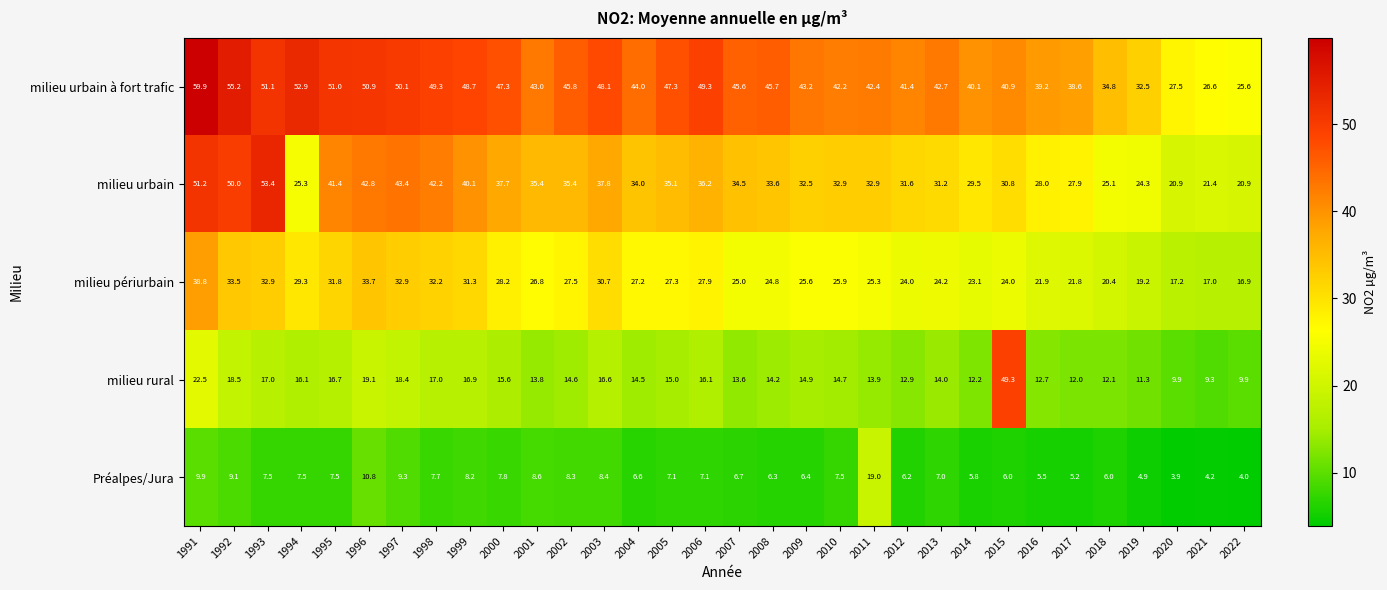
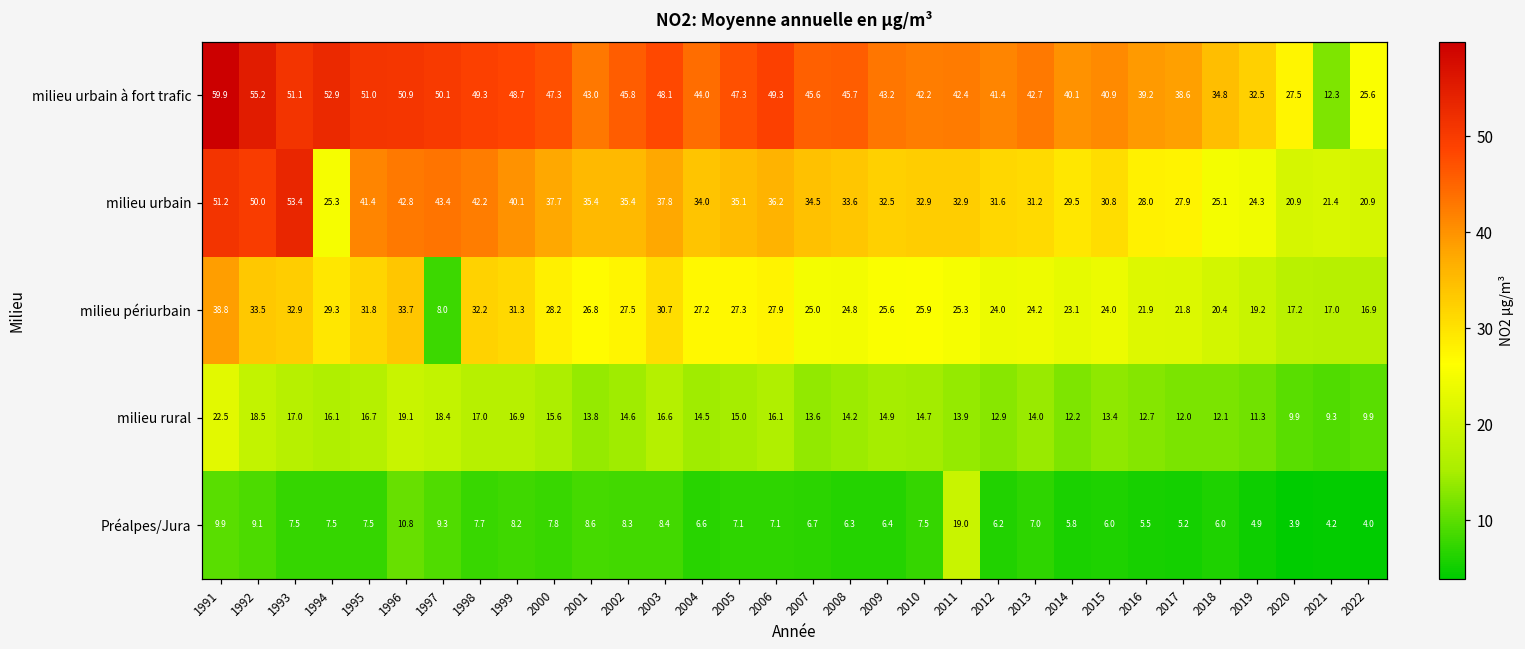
  {
    "milieu urbain à fort trafic": {
      "1991": 59.9,
      "1992": 55.2,
      "1993": 51.1,
      "1994": 52.9,
      "1995": 51.0,
      "1996": 50.9,
      "1997": 50.1,
      "1998": 49.3,
      "1999": 48.7,
      "2000": 47.3,
      "2001": 43.0,
      "2002": 45.8,
      "2003": 48.1,
      "2004": 44.0,
      "2005": 47.3,
      "2006": 49.3,
      "2007": 45.6,
      "2008": 45.7,
      "2009": 43.2,
      "2010": 42.2,
      "2011": 42.4,
      "2012": 41.4,
      "2013": 42.7,
      "2014": 40.1,
      "2015": 40.9,
      "2016": 39.2,
      "2017": 38.6,
      "2018": 34.8,
      "2019": 32.5,
      "2020": 27.5,
-     "2021": 26.6,
+     "2021": 12.3,
      "2022": 25.6
    },
    "milieu urbain": {
      "1991": 51.2,
      "1992": 50.0,
      "1993": 53.4,
      "1994": 25.3,
      "1995": 41.4,
      "1996": 42.8,
      "1997": 43.4,
      "1998": 42.2,
      "1999": 40.1,
      "2000": 37.7,
      "2001": 35.4,
      "2002": 35.4,
      "2003": 37.8,
      "2004": 34.0,
      "2005": 35.1,
      "2006": 36.2,
      "2007": 34.5,
      "2008": 33.6,
      "2009": 32.5,
      "2010": 32.9,
      "2011": 32.9,
      "2012": 31.6,
      "2013": 31.2,
      "2014": 29.5,
      "2015": 30.8,
      "2016": 28.0,
      "2017": 27.9,
      "2018": 25.1,
      "2019": 24.3,
      "2020": 20.9,
      "2021": 21.4,
      "2022": 20.9
    },
    "milieu périurbain": {
      "1991": 38.8,
      "1992": 33.5,
      "1993": 32.9,
      "1994": 29.3,
      "1995": 31.8,
      "1996": 33.7,
-     "1997": 32.9,
+     "1997": 8.0,
      "1998": 32.2,
      "1999": 31.3,
      "2000": 28.2,
      "2001": 26.8,
      "2002": 27.5,
      "2003": 30.7,
      "2004": 27.2,
      "2005": 27.3,
      "2006": 27.9,
      "2007": 25.0,
      "2008": 24.8,
      "2009": 25.6,
      "2010": 25.9,
      "2011": 25.3,
      "2012": 24.0,
      "2013": 24.2,
      "2014": 23.1,
      "2015": 24.0,
      "2016": 21.9,
      "2017": 21.8,
      "2018": 20.4,
      "2019": 19.2,
      "2020": 17.2,
      "2021": 17.0,
      "2022": 16.9
    },
    "milieu rural": {
      "1991": 22.5,
      "1992": 18.5,
      "1993": 17.0,
      "1994": 16.1,
      "1995": 16.7,
      "1996": 19.1,
      "1997": 18.4,
      "1998": 17.0,
      "1999": 16.9,
      "2000": 15.6,
      "2001": 13.8,
      "2002": 14.6,
      "2003": 16.6,
      "2004": 14.5,
      "2005": 15.0,
      "2006": 16.1,
      "2007": 13.6,
      "2008": 14.2,
      "2009": 14.9,
      "2010": 14.7,
      "2011": 13.9,
      "2012": 12.9,
      "2013": 14.0,
      "2014": 12.2,
-     "2015": 49.3,
+     "2015": 13.4,
      "2016": 12.7,
      "2017": 12.0,
      "2018": 12.1,
      "2019": 11.3,
      "2020": 9.9,
      "2021": 9.3,
      "2022": 9.9
    },
    "Préalpes/Jura": {
      "1991": 9.9,
      "1992": 9.1,
      "1993": 7.5,
      "1994": 7.5,
      "1995": 7.5,
      "1996": 10.8,
      "1997": 9.3,
      "1998": 7.7,
      "1999": 8.2,
      "2000": 7.8,
      "2001": 8.6,
      "2002": 8.3,
      "2003": 8.4,
      "2004": 6.6,
      "2005": 7.1,
      "2006": 7.1,
      "2007": 6.7,
      "2008": 6.3,
      "2009": 6.4,
      "2010": 7.5,
      "2011": 19.0,
      "2012": 6.2,
      "2013": 7.0,
      "2014": 5.8,
      "2015": 6.0,
      "2016": 5.5,
      "2017": 5.2,
      "2018": 6.0,
      "2019": 4.9,
      "2020": 3.9,
      "2021": 4.2,
      "2022": 4.0
    }
  }
